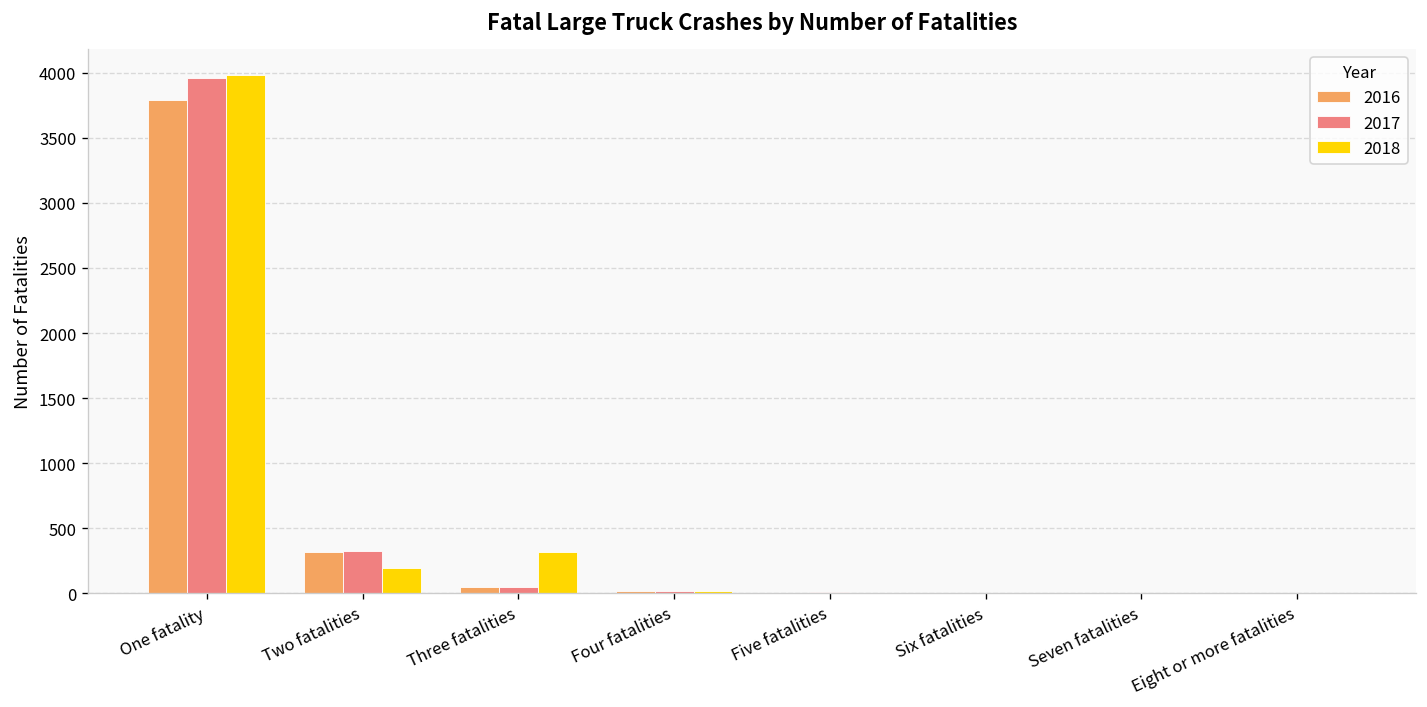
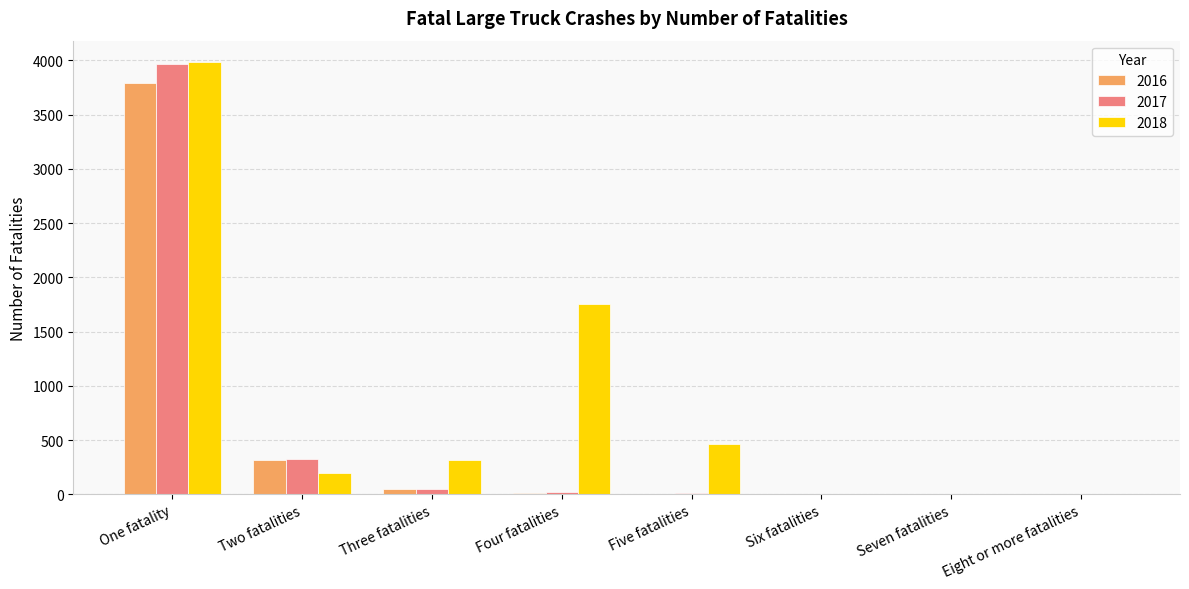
  {
    "2018": {
      "One fatality": 3980,
      "Two fatalities": 200,
      "Three fatalities": 310,
-     "Four fatalities": 20,
-     "Five fatalities": 0,
+     "Four fatalities": 1750,
+     "Five fatalities": 470,
      "Seven fatalities": 0
    }
  }
